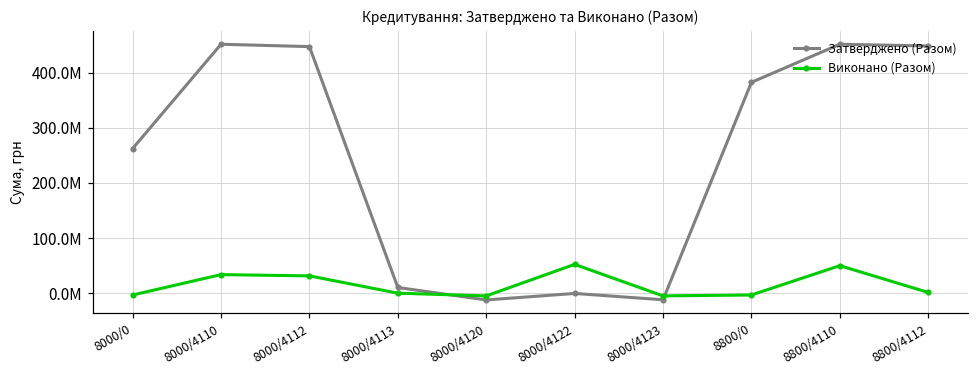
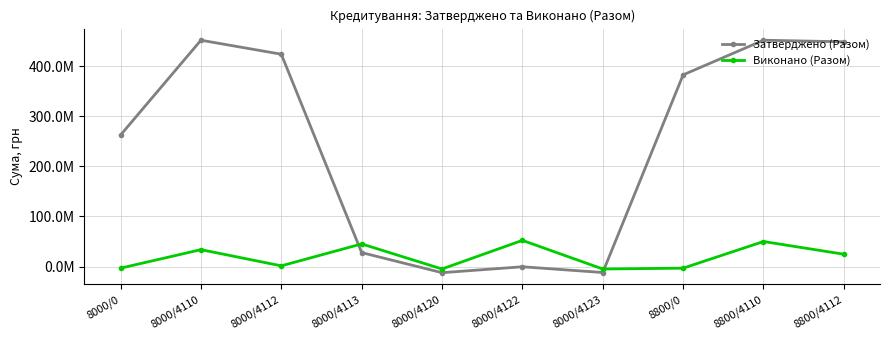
  {
    "Затверджено (Разом)": {
      "8000/0": 260000000,
      "8000/4110": 450000000,
-     "8000/4112": 450000000,
-     "8000/4113": 10000000,
+     "8000/4112": 420000000,
+     "8000/4113": 30000000,
      "8000/4120": -10000000,
      "8000/4122": 0,
      "8000/4123": -10000000,
      "8800/0": 380000000,
      "8800/4110": 450000000,
      "8800/4112": 450000000
    },
    "Виконано (Разом)": {
      "8000/0": 0,
      "8000/4110": 30000000,
-     "8000/4112": 30000000,
-     "8000/4113": 0,
+     "8000/4112": 0,
+     "8000/4113": 50000000,
      "8000/4120": 0,
      "8000/4122": 50000000,
      "8000/4123": 0,
      "8800/0": 0,
      "8800/4110": 50000000,
-     "8800/4112": 0
+     "8800/4112": 20000000
    }
  }
